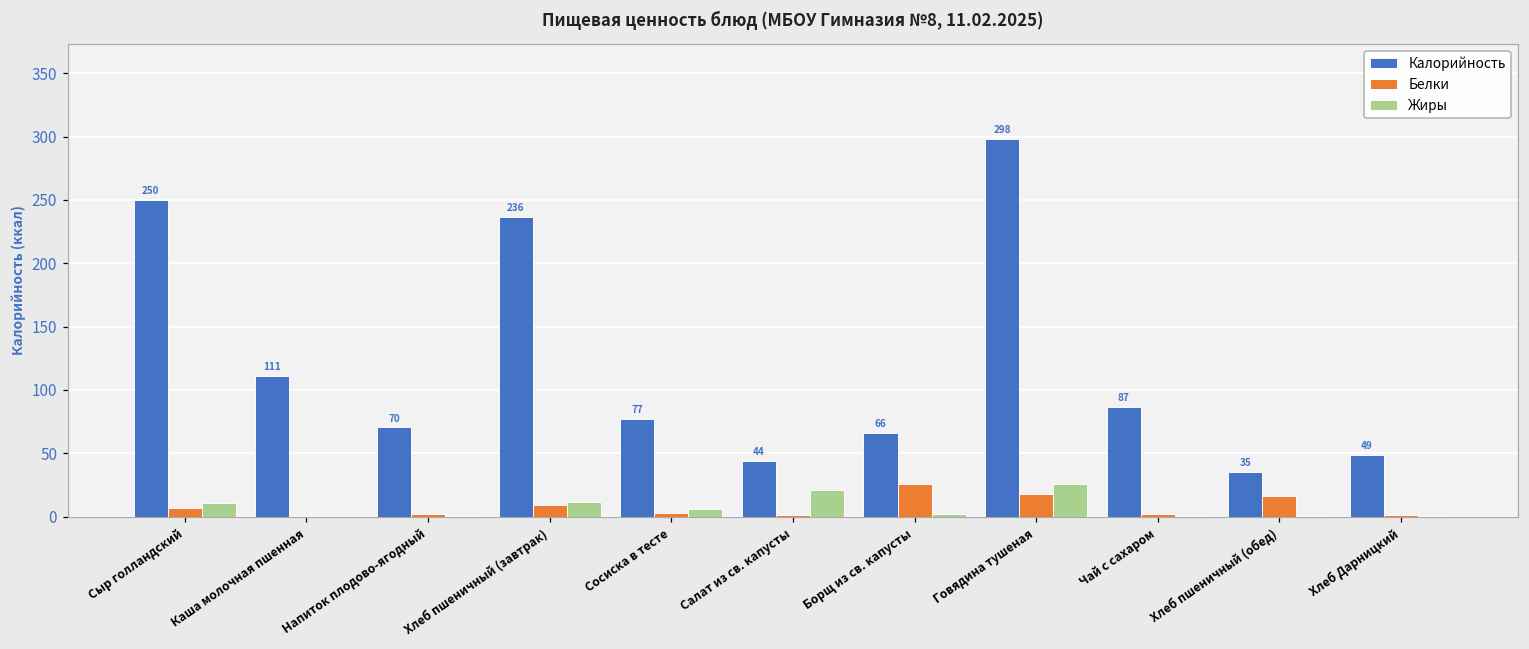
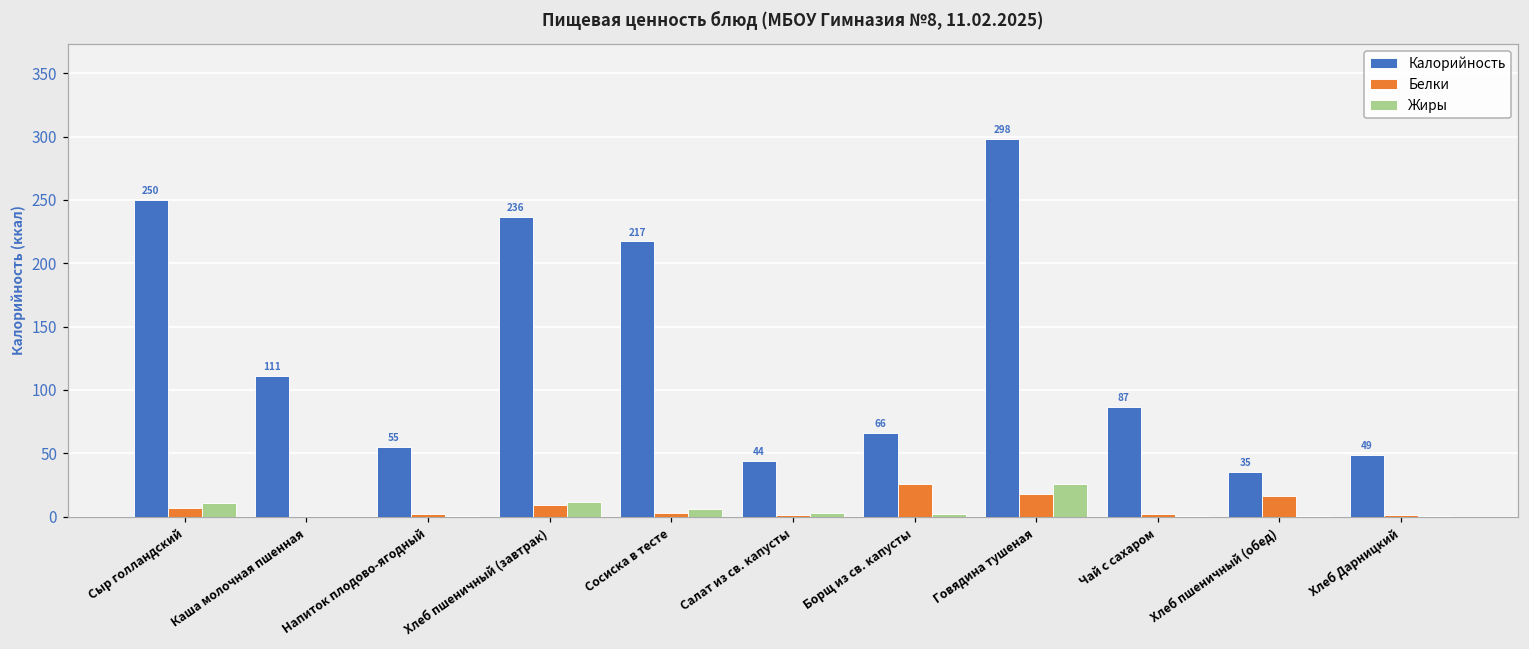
  {
    "Калорийность": {
      "Сыр голландский": 250,
      "Каша молочная пшенная": 111,
-     "Напиток плодово-ягодный": 70,
+     "Напиток плодово-ягодный": 55,
      "Хлеб пшеничный (завтрак)": 236,
-     "Сосиска в тесте": 77,
+     "Сосиска в тесте": 217,
      "Салат из св. капусты": 44,
      "Борщ из св. капусты": 66,
      "Говядина тушеная": 298,
      "Чай с сахаром": 87,
      "Хлеб пшеничный (обед)": 35,
      "Хлеб Дарницкий": 49
    },
    "Белки": {
      "Сыр голландский": 7,
      "Напиток плодово-ягодный": 2,
      "Хлеб пшеничный (завтрак)": 9,
      "Сосиска в тесте": 3,
      "Борщ из св. капусты": 26,
      "Говядина тушеная": 18,
      "Чай с сахаром": 2,
      "Хлеб пшеничный (обед)": 16
    },
    "Жиры": {
      "Сыр голландский": 11,
      "Хлеб пшеничный (завтрак)": 11,
      "Сосиска в тесте": 6,
-     "Салат из св. капусты": 21,
+     "Салат из св. капусты": 3,
      "Говядина тушеная": 26
    }
  }
